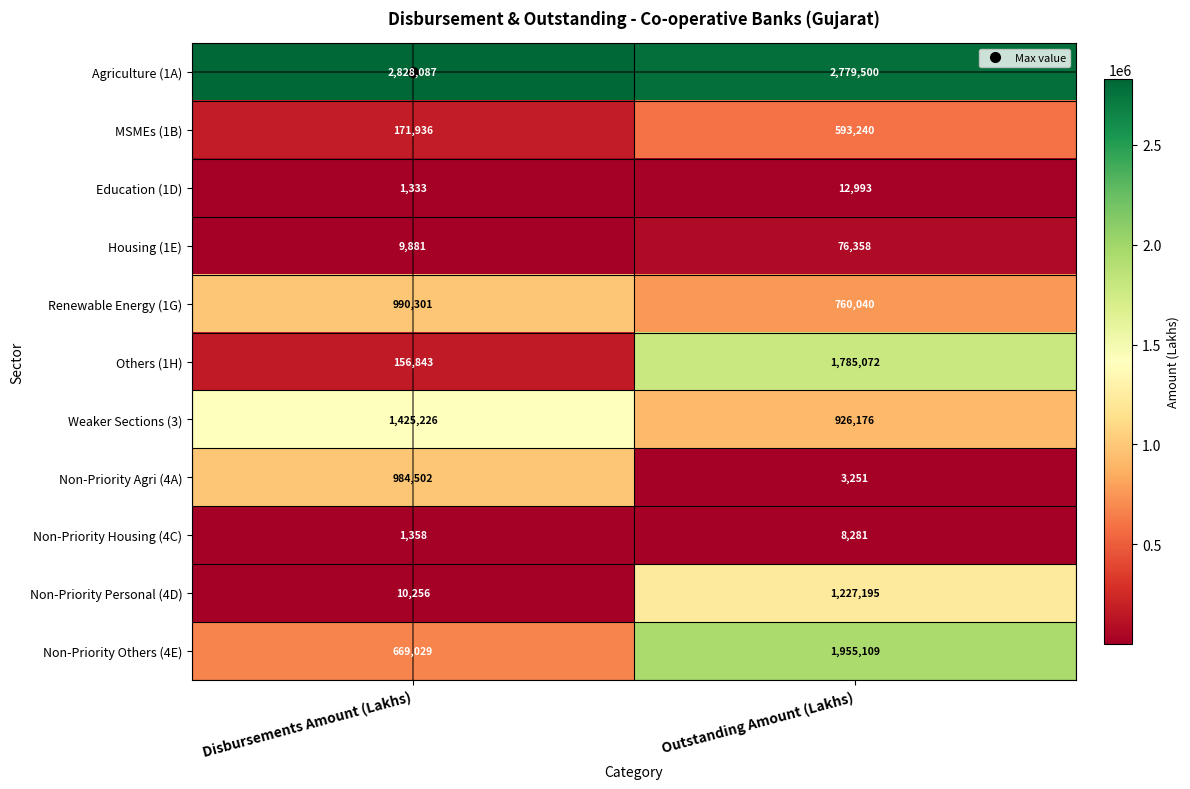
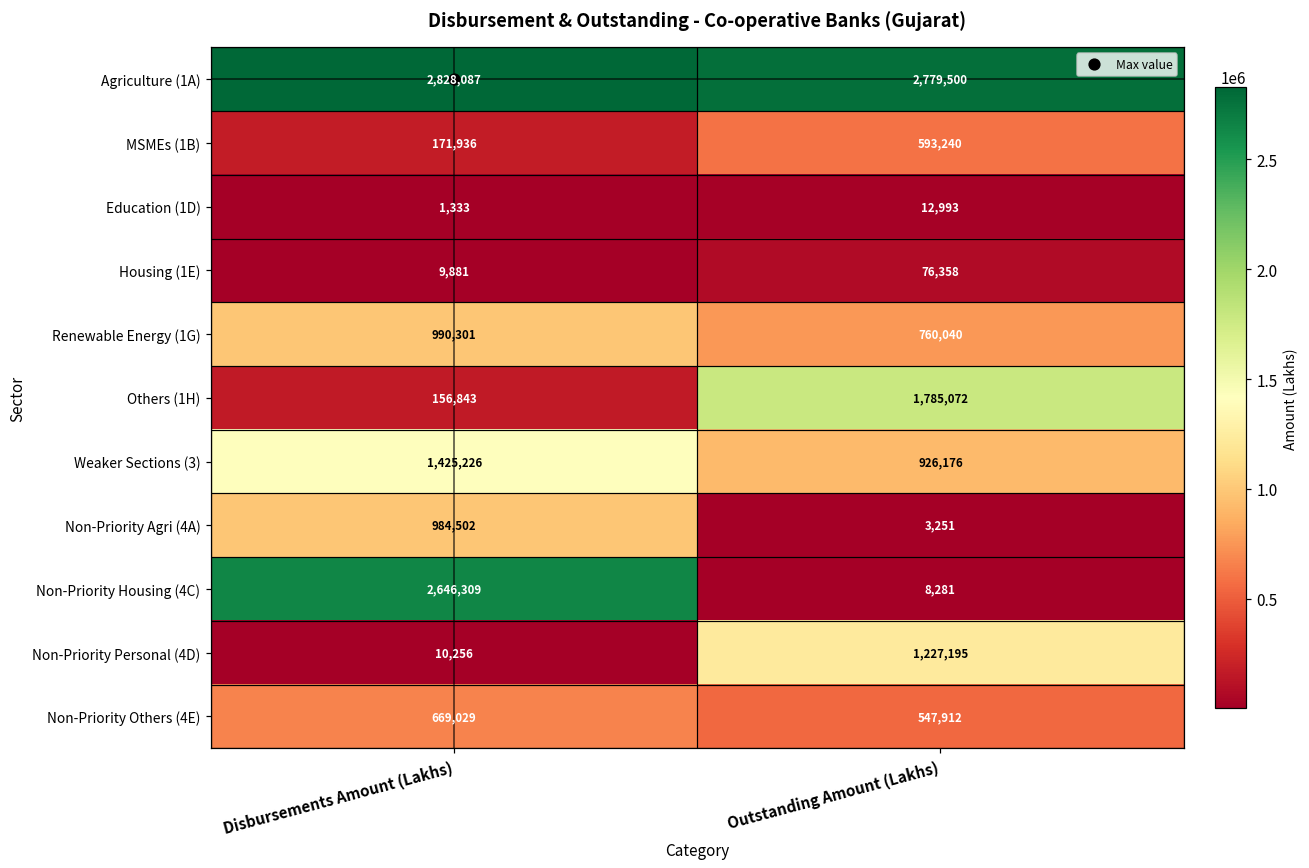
  {
    "Agriculture (1A)": {
      "Outstanding Amount (Lakhs)": "2,779,500"
    },
    "MSMEs (1B)": {
      "Disbursements Amount (Lakhs)": "171,936",
      "Outstanding Amount (Lakhs)": "593,240"
    },
    "Education (1D)": {
      "Disbursements Amount (Lakhs)": "1,333",
      "Outstanding Amount (Lakhs)": "12,993"
    },
    "Housing (1E)": {
      "Disbursements Amount (Lakhs)": "9,881",
      "Outstanding Amount (Lakhs)": "76,358"
    },
    "Renewable Energy (1G)": {
      "Disbursements Amount (Lakhs)": "990,301",
      "Outstanding Amount (Lakhs)": "760,040"
    },
    "Others (1H)": {
      "Disbursements Amount (Lakhs)": "156,843",
      "Outstanding Amount (Lakhs)": "1,785,072"
    },
    "Weaker Sections (3)": {
      "Disbursements Amount (Lakhs)": "1,425,226",
      "Outstanding Amount (Lakhs)": "926,176"
    },
    "Non-Priority Agri (4A)": {
      "Disbursements Amount (Lakhs)": "984,502",
      "Outstanding Amount (Lakhs)": "3,251"
    },
    "Non-Priority Housing (4C)": {
-     "Disbursements Amount (Lakhs)": "1,358",
+     "Disbursements Amount (Lakhs)": "2,646,309",
      "Outstanding Amount (Lakhs)": "8,281"
    },
    "Non-Priority Personal (4D)": {
      "Disbursements Amount (Lakhs)": "10,256",
      "Outstanding Amount (Lakhs)": "1,227,195"
    },
    "Non-Priority Others (4E)": {
      "Disbursements Amount (Lakhs)": "669,029",
-     "Outstanding Amount (Lakhs)": "1,955,109"
+     "Outstanding Amount (Lakhs)": "547,912"
    }
  }
